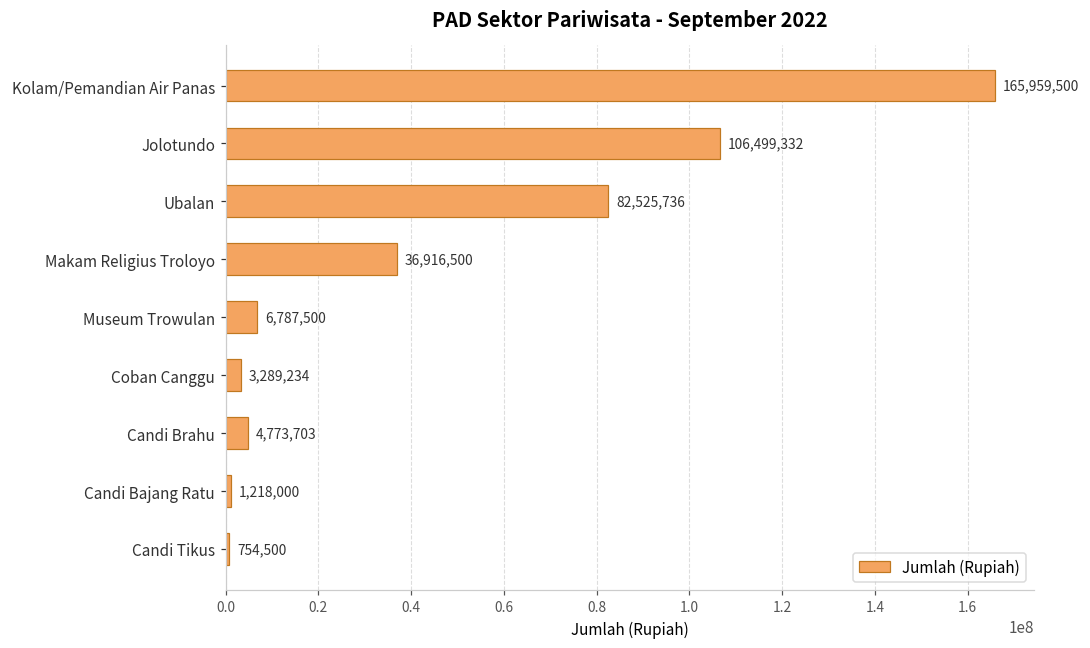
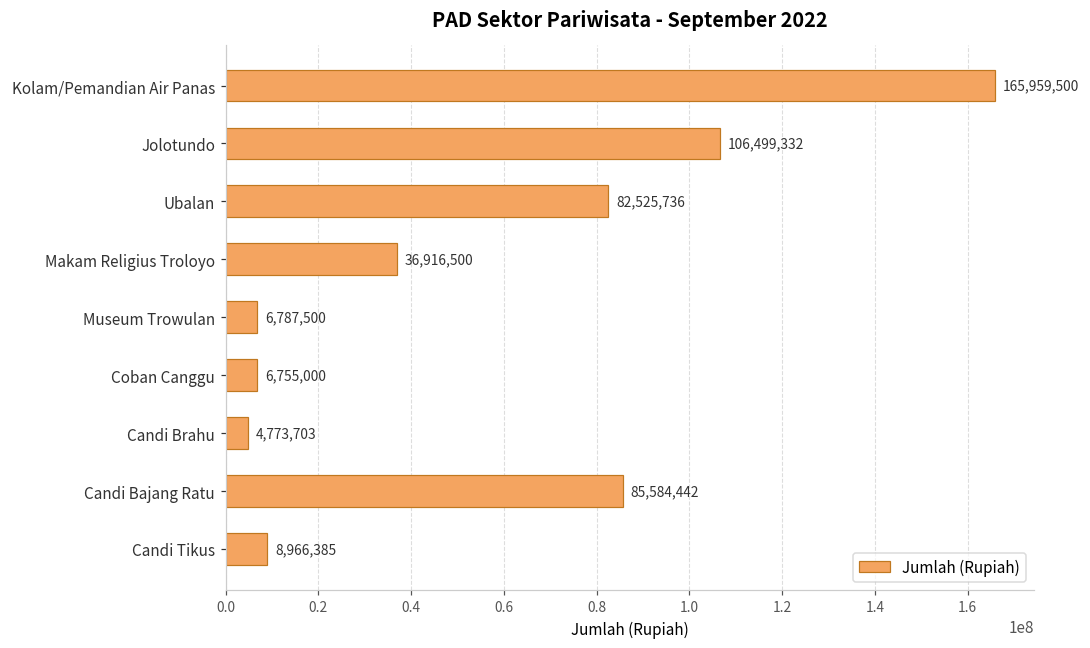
  {
    "Kolam/Pemandian Air Panas": "165,959,500",
    "Jolotundo": "106,499,332",
    "Ubalan": "82,525,736",
    "Makam Religius Troloyo": "36,916,500",
    "Museum Trowulan": "6,787,500",
-   "Coban Canggu": "3,289,234",
+   "Coban Canggu": "6,755,000",
    "Candi Brahu": "4,773,703",
-   "Candi Bajang Ratu": "1,218,000",
-   "Candi Tikus": "754,500"
+   "Candi Bajang Ratu": "85,584,442",
+   "Candi Tikus": "8,966,385"
  }
